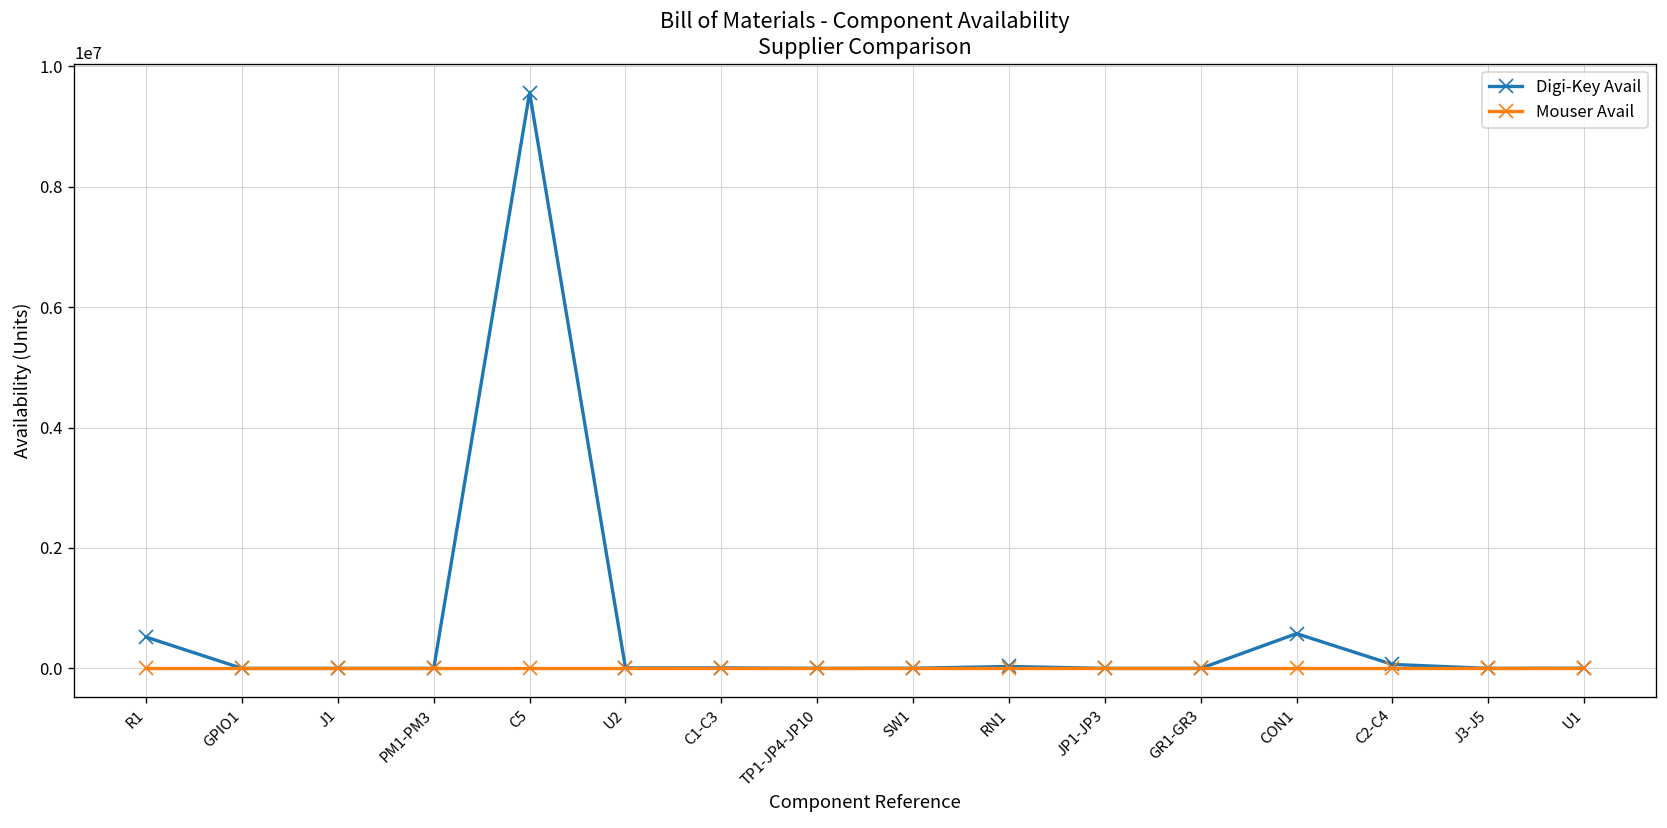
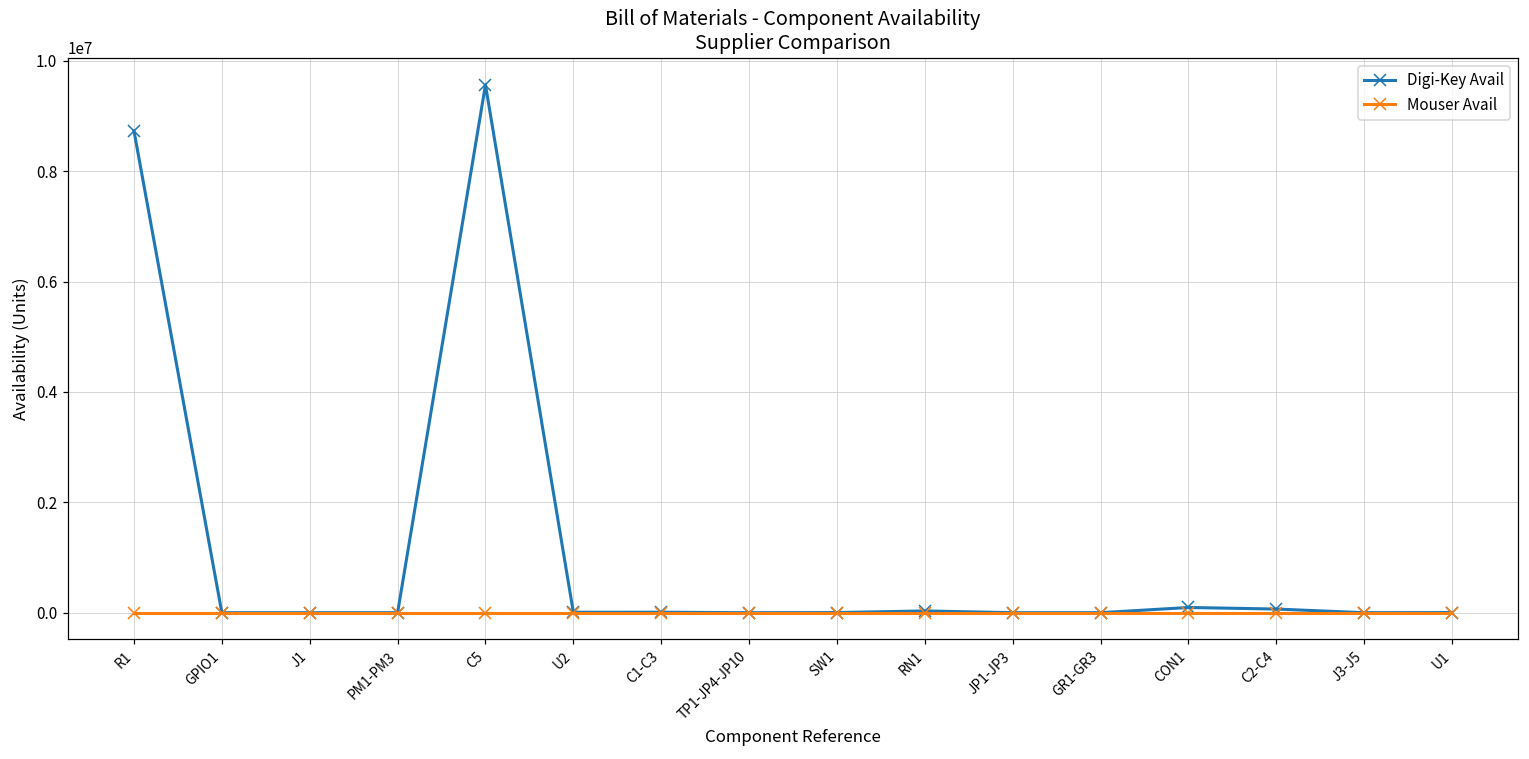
  {
    "Digi-Key Avail": {
-     "R1": 500000,
+     "R1": 8700000,
      "C5": 9600000,
-     "CON1": 600000,
+     "CON1": 100000,
      "C2-C4": 100000
    },
    "Mouser Avail": {
      "R1": 0,
      "C5": 0,
      "CON1": 0,
      "C2-C4": 0
    }
  }
